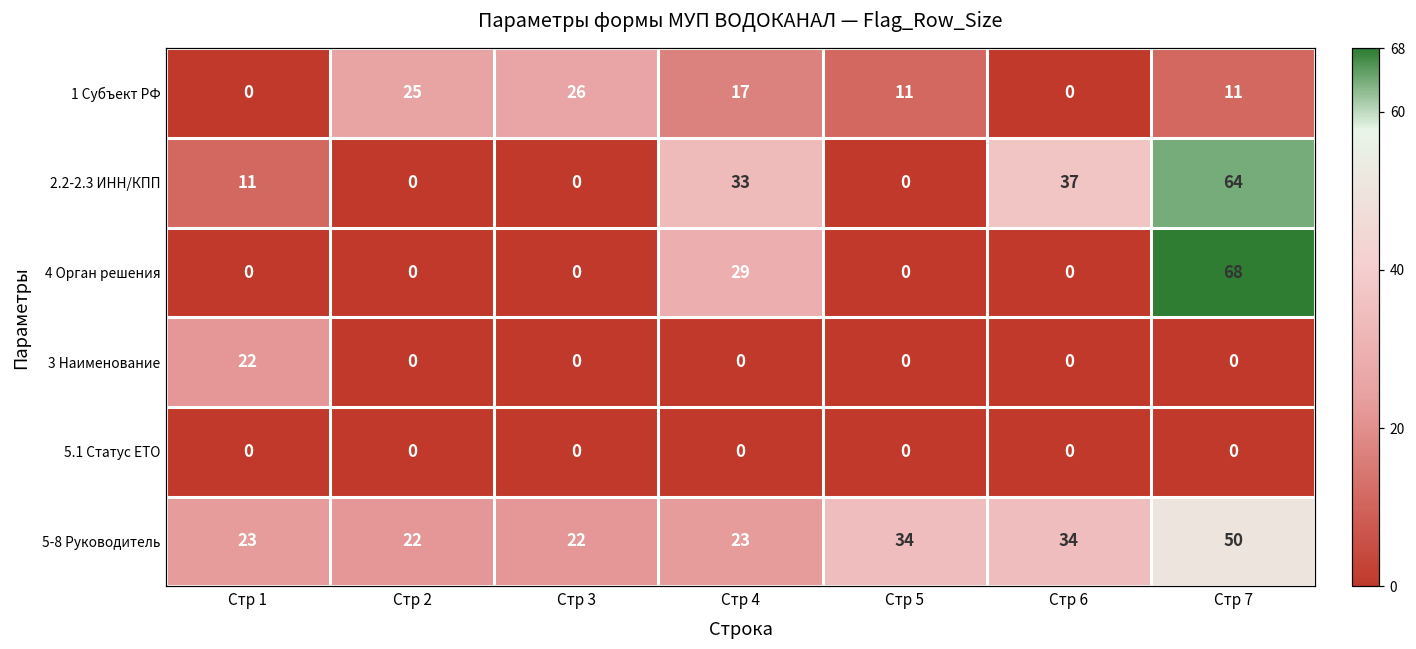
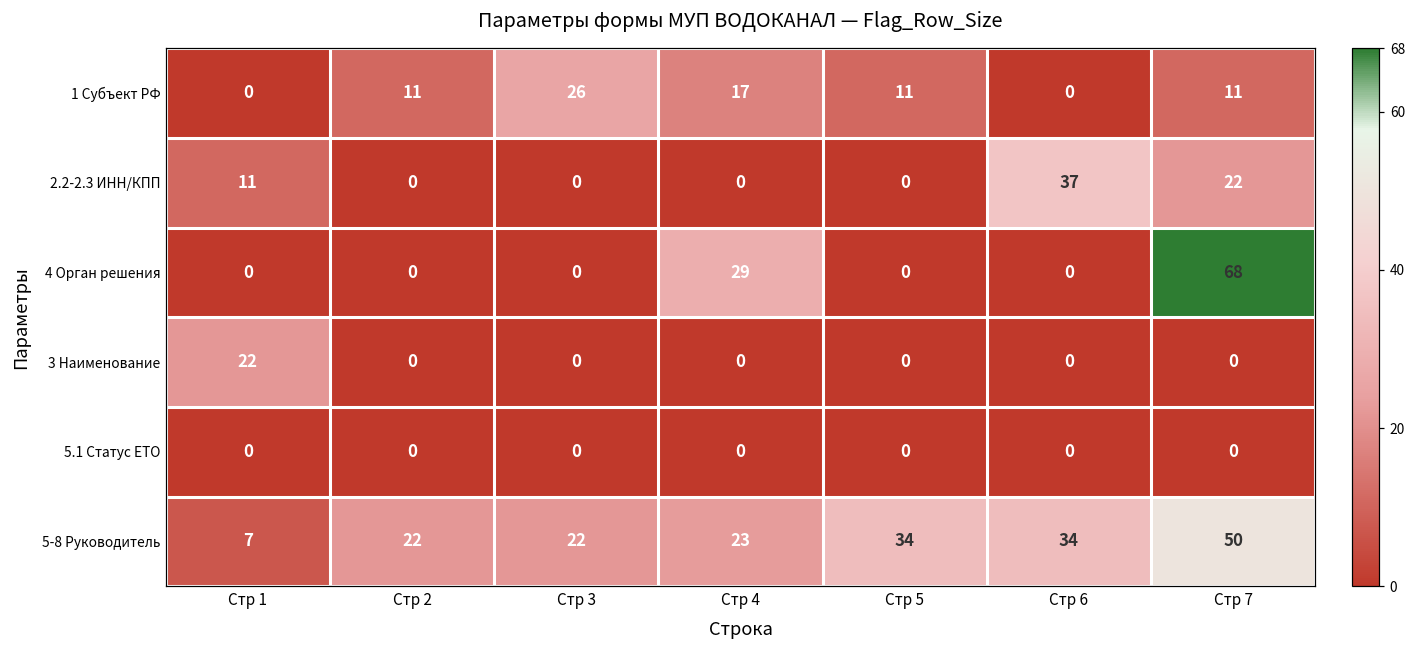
  {
    "1 Субъект РФ": {
      "Стр 1": 0,
-     "Стр 2": 25,
+     "Стр 2": 11,
      "Стр 3": 26,
      "Стр 4": 17,
      "Стр 5": 11,
      "Стр 6": 0,
      "Стр 7": 11
    },
    "2.2-2.3 ИНН/КПП": {
      "Стр 1": 11,
      "Стр 2": 0,
      "Стр 3": 0,
-     "Стр 4": 33,
+     "Стр 4": 0,
      "Стр 5": 0,
      "Стр 6": 37,
-     "Стр 7": 64
+     "Стр 7": 22
    },
    "4 Орган решения": {
      "Стр 1": 0,
      "Стр 2": 0,
      "Стр 3": 0,
      "Стр 4": 29,
      "Стр 5": 0,
      "Стр 6": 0,
      "Стр 7": 68
    },
    "3 Наименование": {
      "Стр 1": 22,
      "Стр 2": 0,
      "Стр 3": 0,
      "Стр 4": 0,
      "Стр 5": 0,
      "Стр 6": 0,
      "Стр 7": 0
    },
    "5.1 Статус ЕТО": {
      "Стр 1": 0,
      "Стр 2": 0,
      "Стр 3": 0,
      "Стр 4": 0,
      "Стр 5": 0,
      "Стр 6": 0,
      "Стр 7": 0
    },
    "5-8 Руководитель": {
-     "Стр 1": 23,
+     "Стр 1": 7,
      "Стр 2": 22,
      "Стр 3": 22,
      "Стр 4": 23,
      "Стр 5": 34,
      "Стр 6": 34,
      "Стр 7": 50
    }
  }
